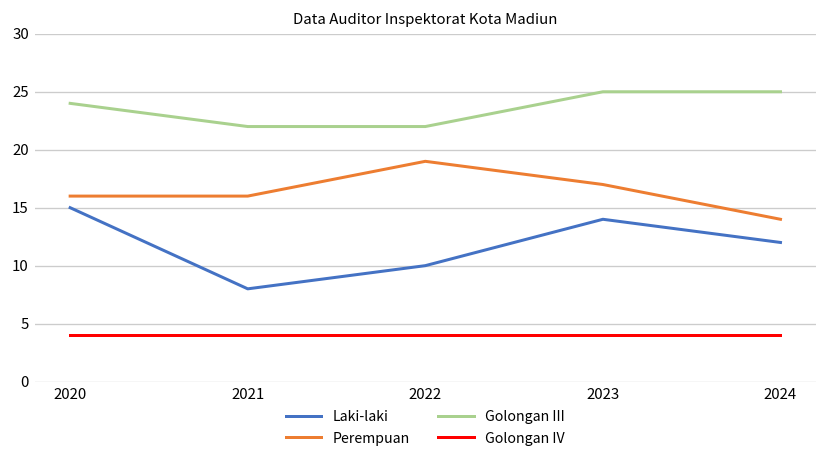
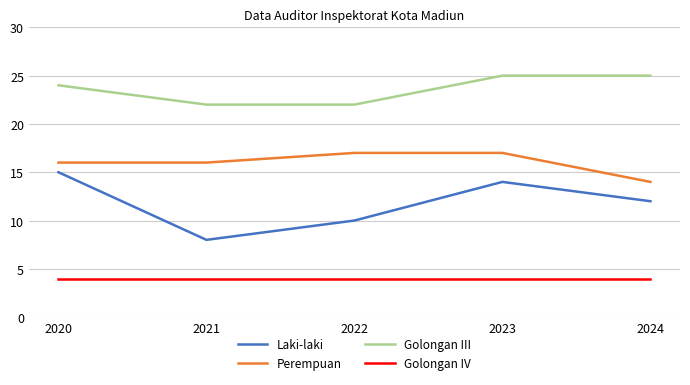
  {
    "Laki-laki": {
      "2020": 15,
      "2021": 8,
      "2022": 10,
      "2023": 14,
      "2024": 12
    },
    "Perempuan": {
      "2020": 16,
      "2021": 16,
-     "2022": 19,
+     "2022": 17,
      "2023": 17,
      "2024": 14
    },
    "Golongan III": {
      "2020": 24,
      "2021": 22,
      "2022": 22,
      "2023": 25,
      "2024": 25
    },
    "Golongan IV": {
      "2020": 4,
      "2021": 4,
      "2022": 4,
      "2023": 4,
      "2024": 4
    }
  }
